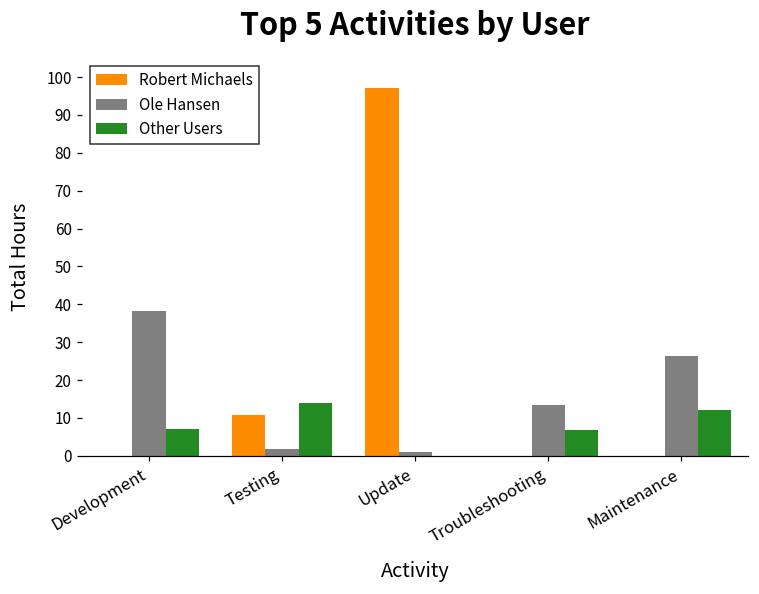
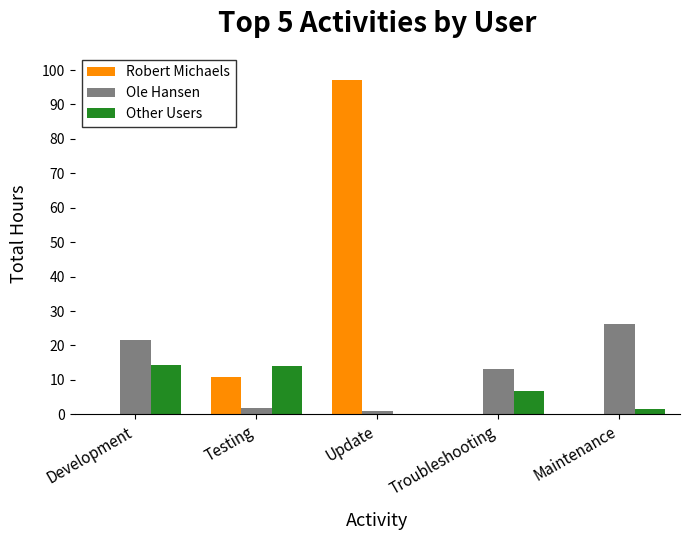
  {
    "Robert Michaels": {
      "Development": 0,
      "Testing": 11,
      "Update": 97,
      "Troubleshooting": 0,
      "Maintenance": 0
    },
    "Ole Hansen": {
-     "Development": 38,
+     "Development": 22,
      "Testing": 2,
      "Update": 1,
      "Troubleshooting": 13,
      "Maintenance": 26
    },
    "Other Users": {
-     "Development": 7,
+     "Development": 14,
      "Testing": 14,
      "Update": 0,
      "Troubleshooting": 7,
-     "Maintenance": 12
+     "Maintenance": 2
    }
  }
